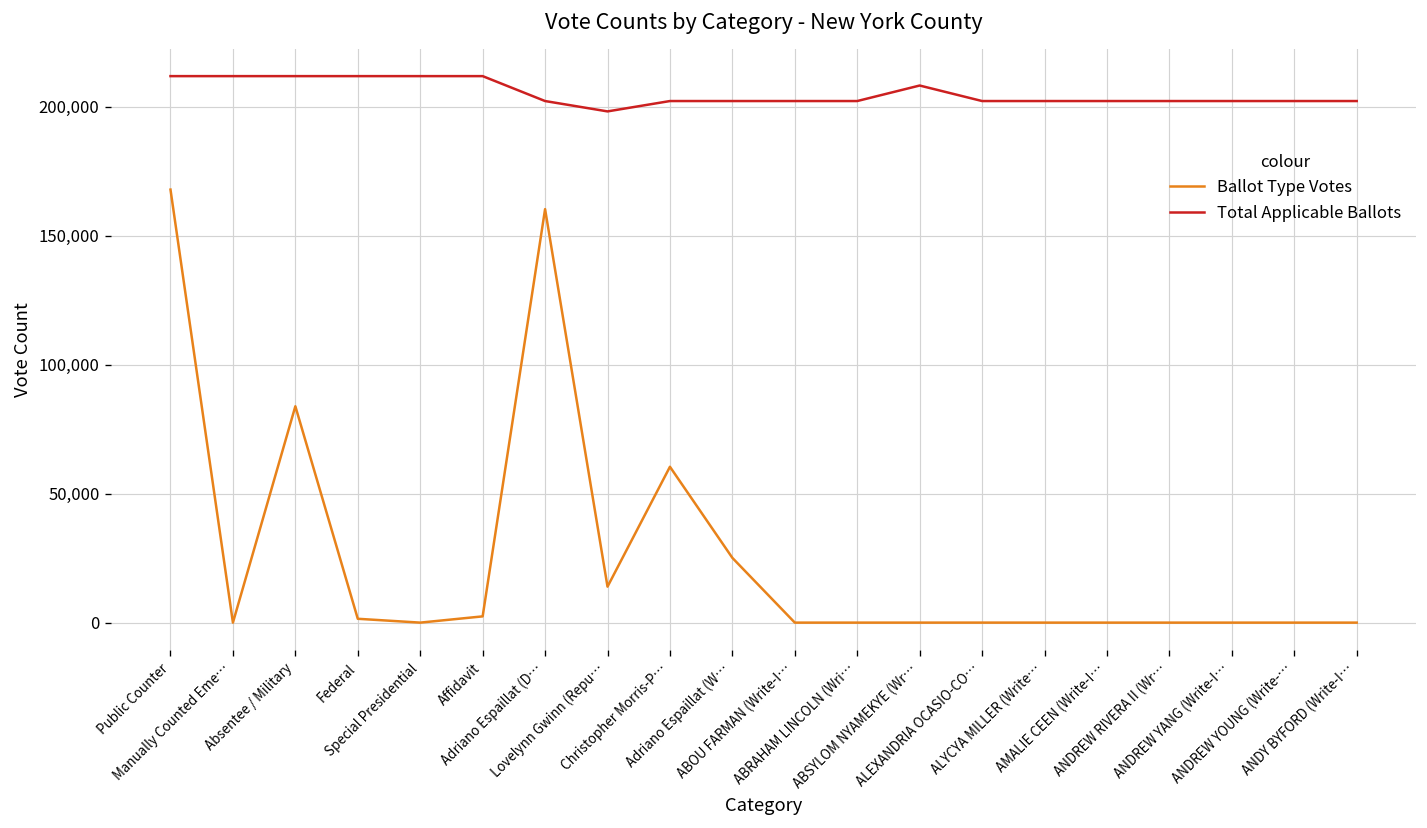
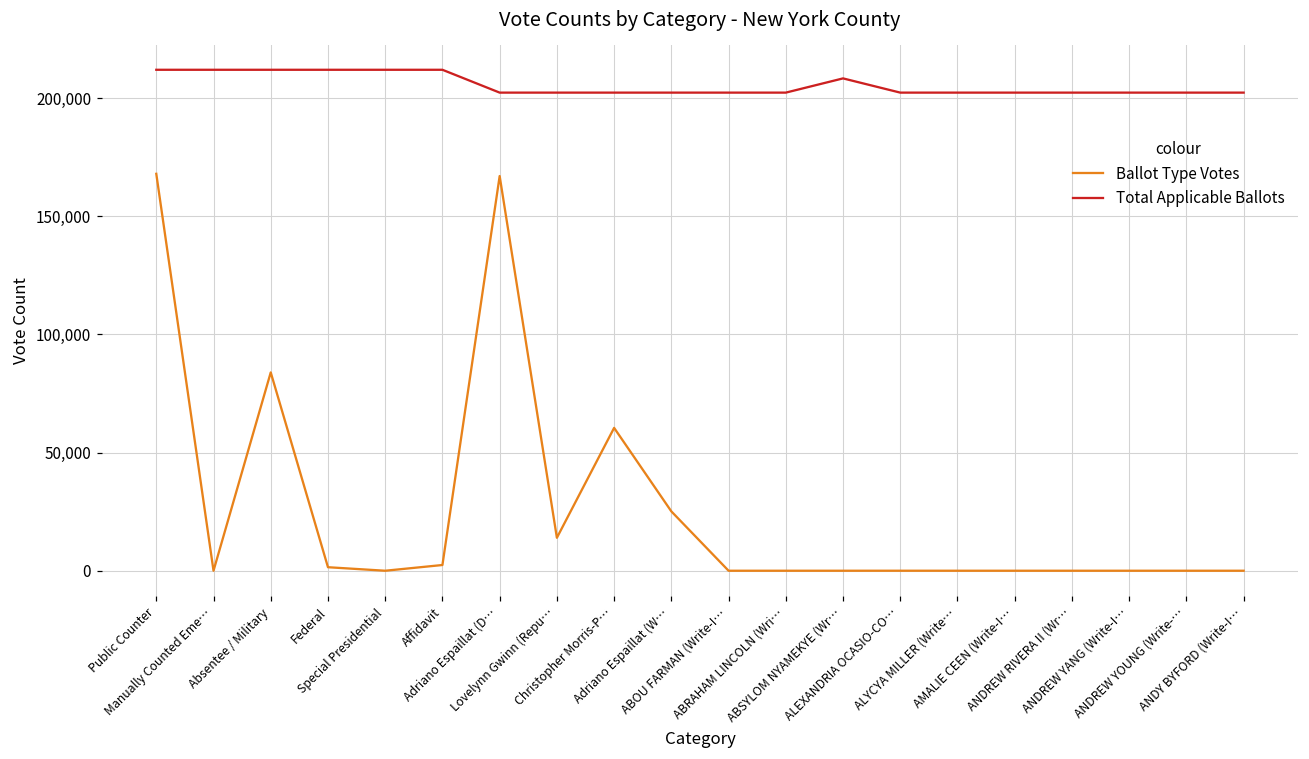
  {
    "Ballot Type Votes": {
      "Public Counter": "168,000",
      "Manually Counted Eme…": "0",
      "Absentee / Military": "84,000",
      "Federal": "1,000",
      "Special Presidential": "0",
      "Affidavit": "2,000",
-     "Adriano Espaillat (D…": "160,000",
+     "Adriano Espaillat (D…": "167,000",
      "Lovelynn Gwinn (Repu…": "14,000",
      "Christopher Morris-P…": "60,000",
      "Adriano Espaillat (W…": "25,000",
      "ABOU FARMAN (Write-I…": "0",
      "ABRAHAM LINCOLN (Wri…": "0",
      "ABSYLOM NYAMEKYE (Wr…": "0",
      "ALEXANDRIA OCASIO-CO…": "0",
      "ALYCYA MILLER (Write…": "0",
      "AMALIE CEEN (Write-I…": "0",
      "ANDREW RIVERA II (Wr…": "0",
      "ANDREW YANG (Write-I…": "0",
      "ANDREW YOUNG (Write-…": "0",
      "ANDY BYFORD (Write-I…": "0"
    },
    "Total Applicable Ballots": {
      "Public Counter": "212,000",
      "Manually Counted Eme…": "212,000",
      "Absentee / Military": "212,000",
      "Federal": "212,000",
      "Special Presidential": "212,000",
      "Affidavit": "212,000",
      "Adriano Espaillat (D…": "202,000",
-     "Lovelynn Gwinn (Repu…": "198,000",
+     "Lovelynn Gwinn (Repu…": "202,000",
      "Christopher Morris-P…": "202,000",
      "Adriano Espaillat (W…": "202,000",
      "ABOU FARMAN (Write-I…": "202,000",
      "ABRAHAM LINCOLN (Wri…": "202,000",
      "ABSYLOM NYAMEKYE (Wr…": "208,000",
      "ALEXANDRIA OCASIO-CO…": "202,000",
      "ALYCYA MILLER (Write…": "202,000",
      "AMALIE CEEN (Write-I…": "202,000",
      "ANDREW RIVERA II (Wr…": "202,000",
      "ANDREW YANG (Write-I…": "202,000",
      "ANDREW YOUNG (Write-…": "202,000",
      "ANDY BYFORD (Write-I…": "202,000"
    }
  }
